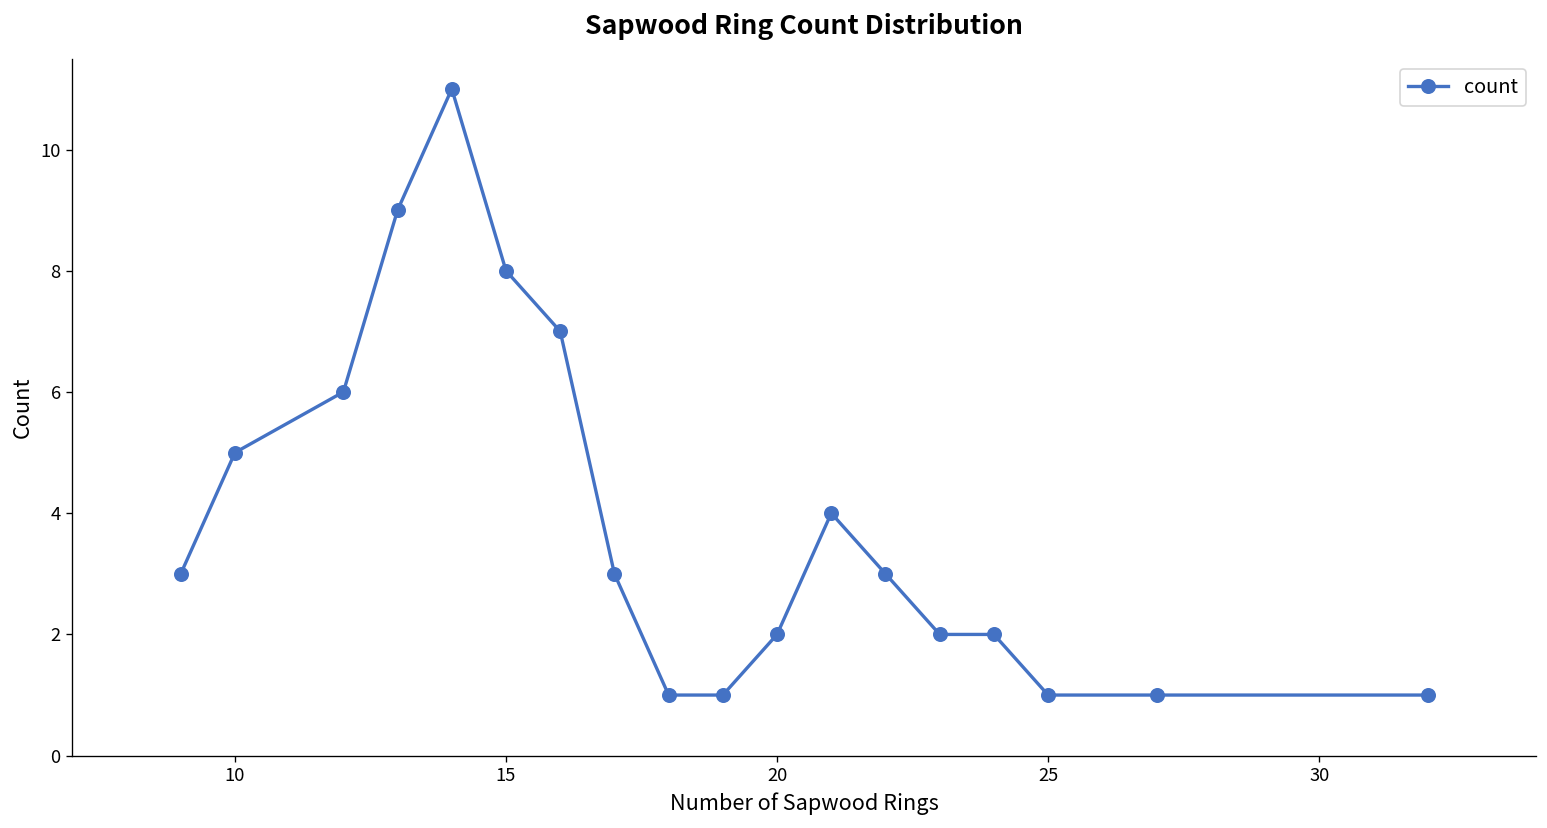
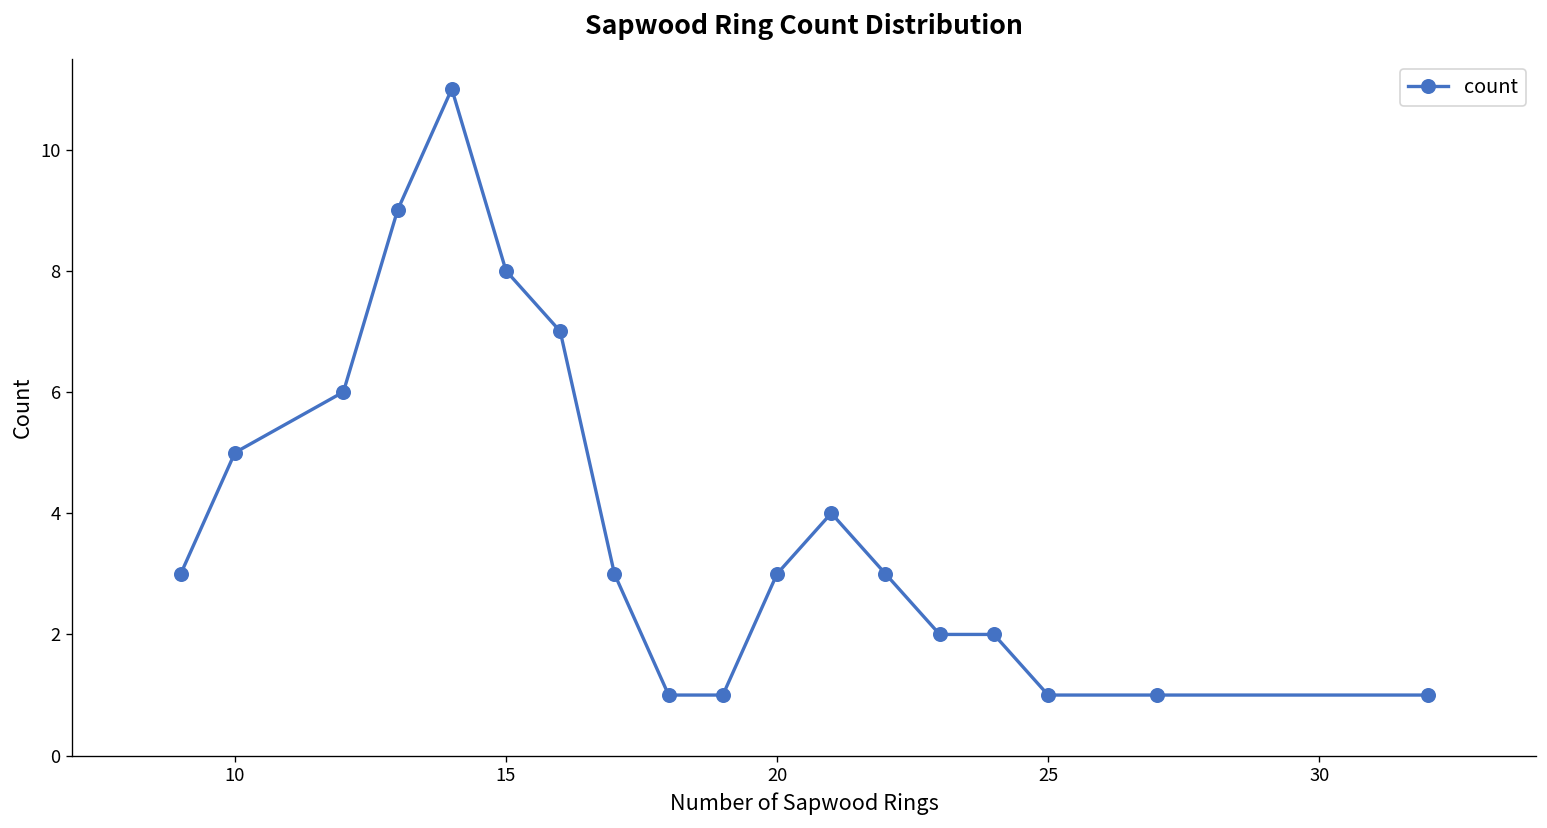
  {
    "10": 5,
    "15": 8,
-   "20": 2,
+   "20": 3,
    "25": 1
  }
